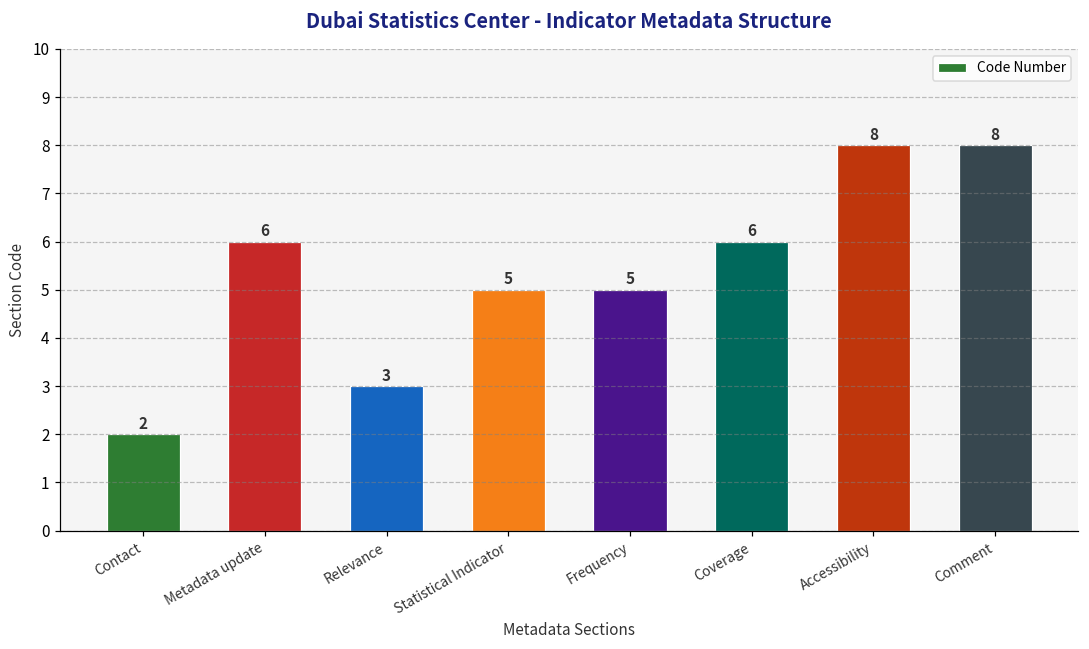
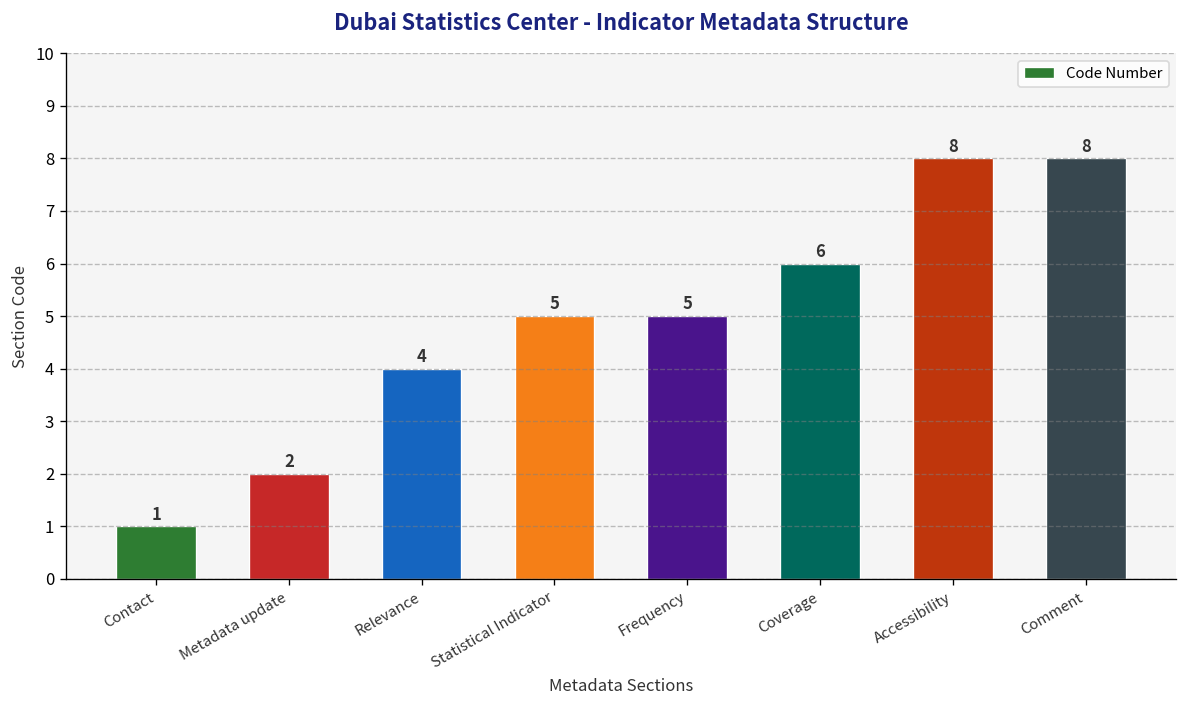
  {
-   "Contact": 2,
-   "Metadata update": 6,
-   "Relevance": 3,
+   "Contact": 1,
+   "Metadata update": 2,
+   "Relevance": 4,
    "Statistical Indicator": 5,
    "Frequency": 5,
    "Coverage": 6,
    "Accessibility": 8,
    "Comment": 8
  }
